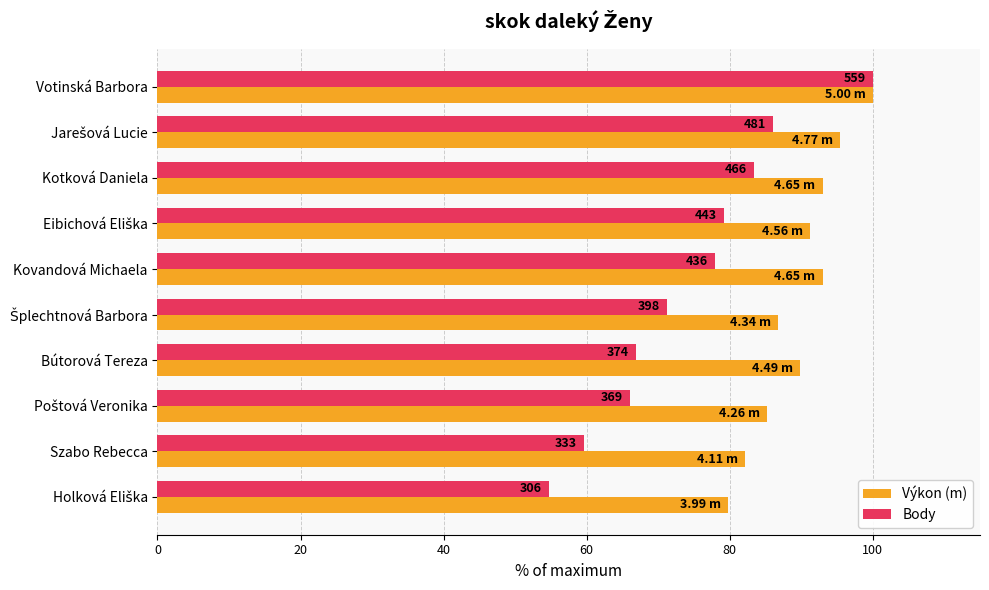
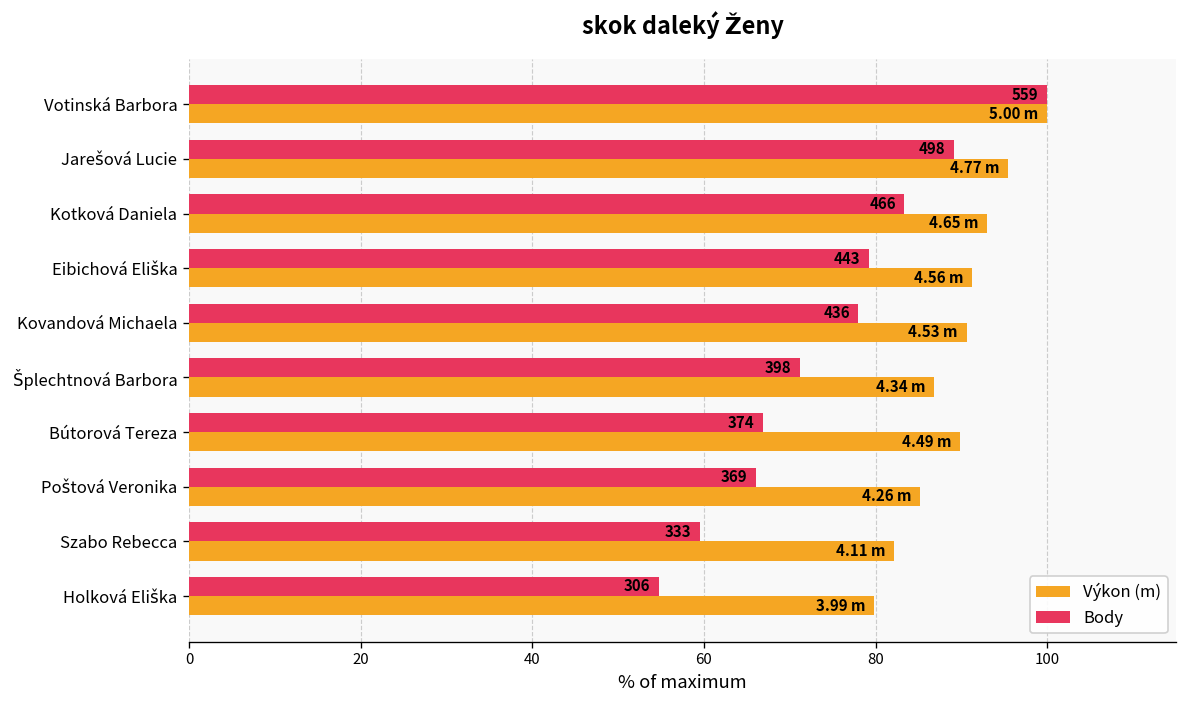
  {
    "Výkon (m)": {
-     "Kovandová Michaela": 4.65
+     "Kovandová Michaela": 4.53
    },
    "Body": {
-     "Jarešová Lucie": 481
+     "Jarešová Lucie": 498
    }
  }
